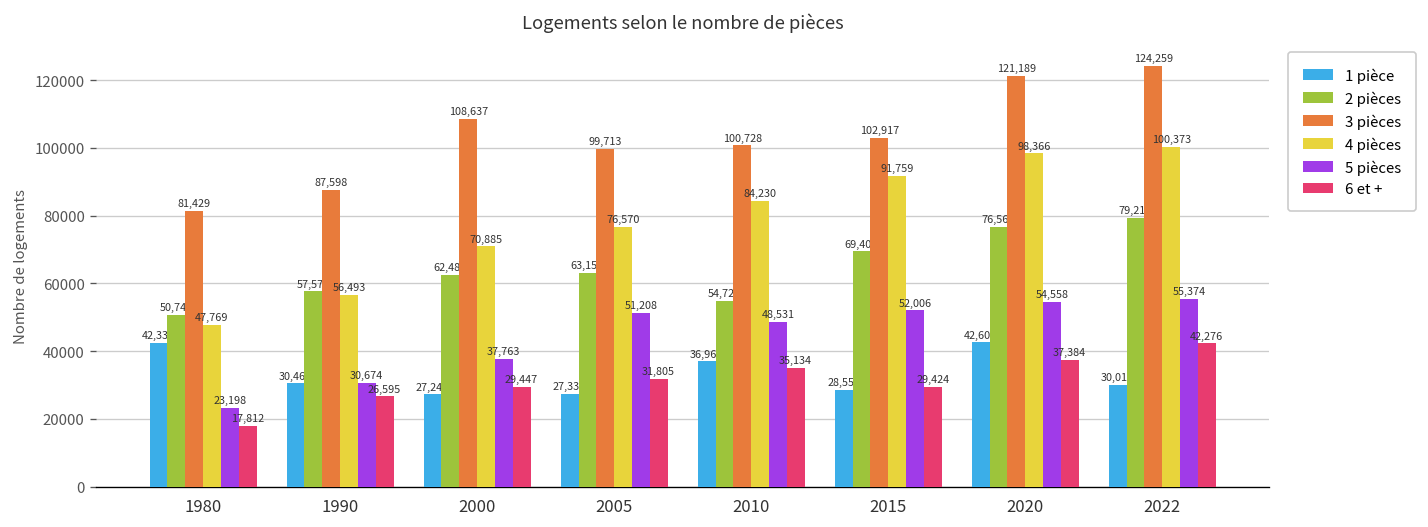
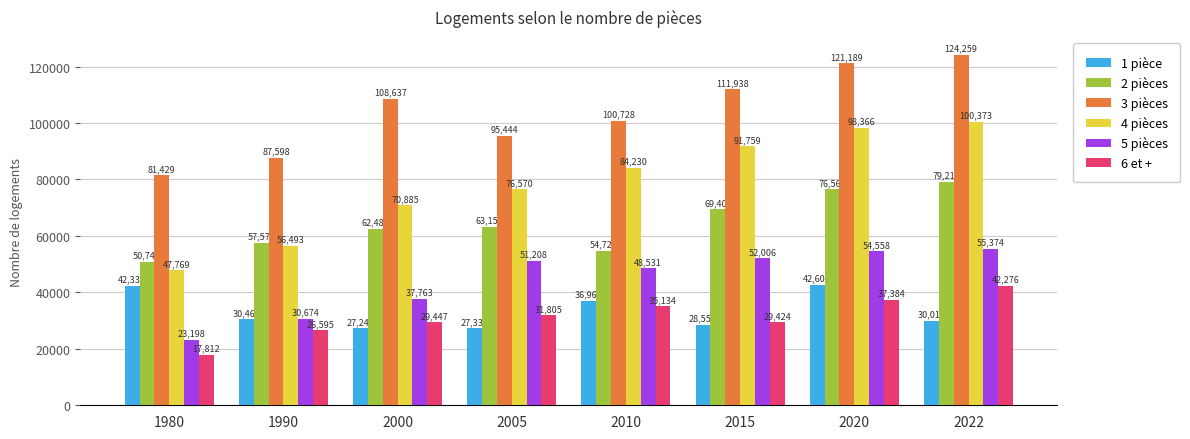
  {
    "1 pièce": {
      "1980": "42,331",
      "1990": "30,463",
      "2000": "27,244",
      "2005": "27,330",
      "2010": "36,965",
      "2015": "28,555",
      "2020": "42,604",
      "2022": "30,013"
    },
    "2 pièces": {
      "1980": "50,747",
      "1990": "57,578",
      "2000": "62,485",
      "2005": "63,159",
      "2010": "54,720",
      "2015": "69,404",
      "2020": "76,564",
      "2022": "79,210"
    },
    "3 pièces": {
      "1980": "81,429",
      "1990": "87,598",
      "2000": "108,637",
-     "2005": "99,713",
+     "2005": "95,444",
      "2010": "100,728",
-     "2015": "102,917",
+     "2015": "111,938",
      "2020": "121,189",
      "2022": "124,259"
    },
    "4 pièces": {
      "1980": "47,769",
      "1990": "56,493",
      "2000": "70,885",
      "2005": "76,570",
      "2010": "84,230",
      "2015": "91,759",
      "2020": "98,366",
      "2022": "100,373"
    },
    "5 pièces": {
      "1980": "23,198",
      "1990": "30,674",
      "2000": "37,763",
      "2005": "51,208",
      "2010": "48,531",
      "2015": "52,006",
      "2020": "54,558",
      "2022": "55,374"
    },
    "6 et +": {
      "1980": "17,812",
      "1990": "26,595",
      "2000": "29,447",
      "2005": "31,805",
      "2010": "35,134",
      "2015": "29,424",
      "2020": "37,384",
      "2022": "42,276"
    }
  }
